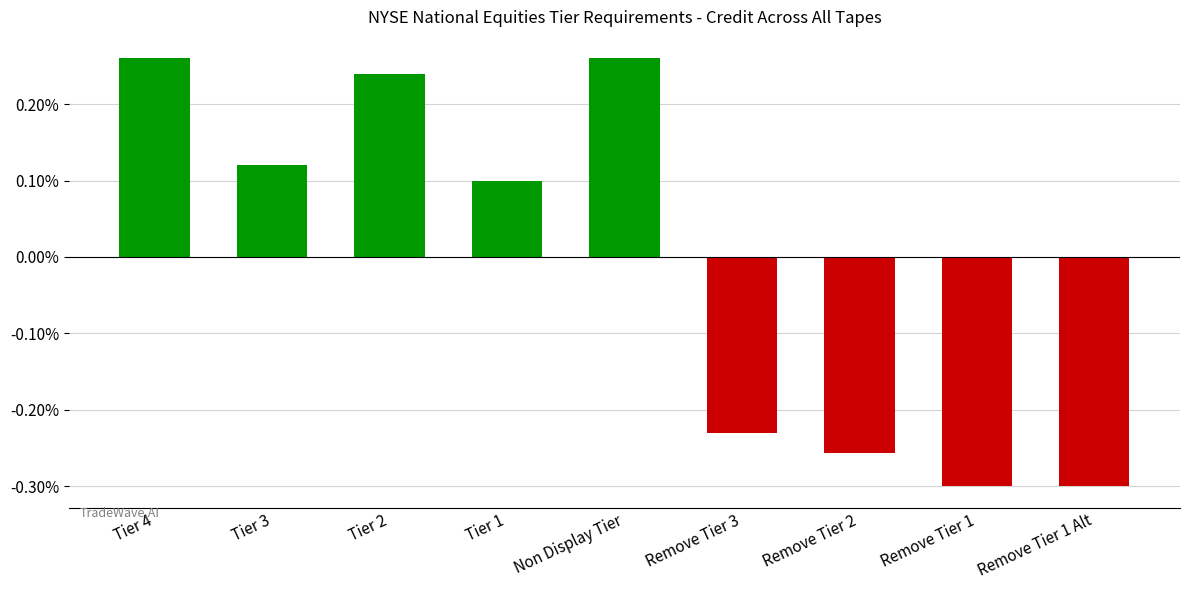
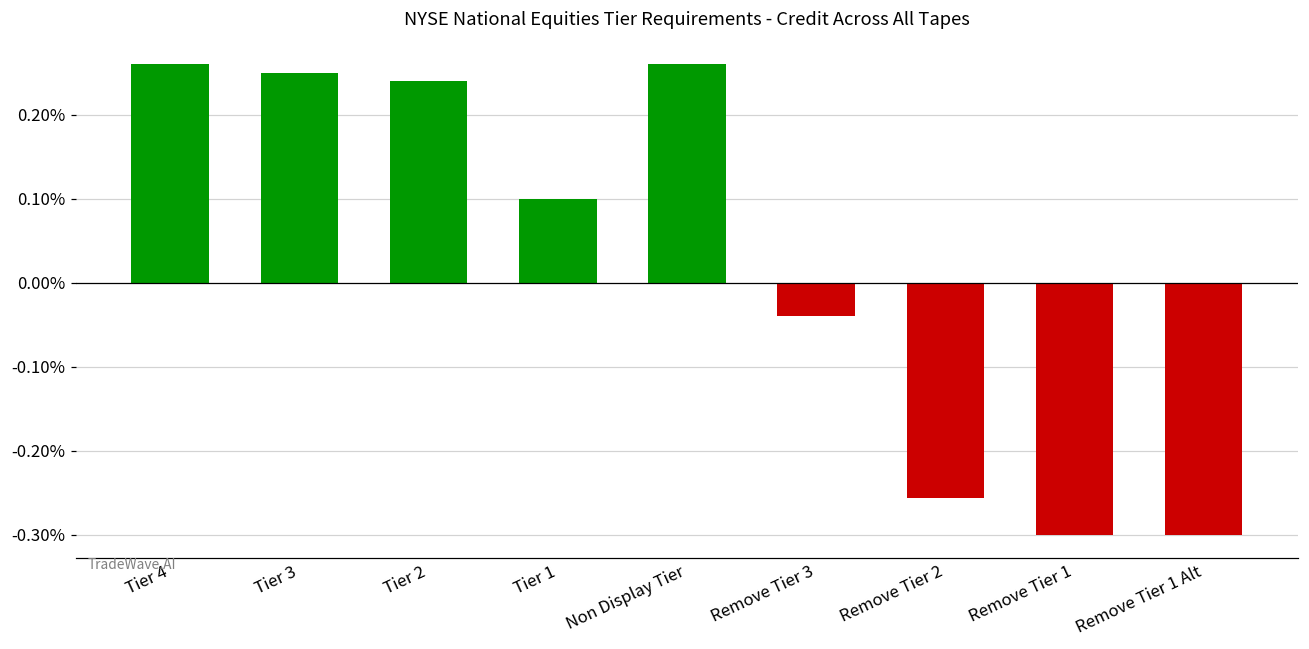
  {
    "Tier 4": "0.26%",
-   "Tier 3": "0.12%",
+   "Tier 3": "0.25%",
    "Tier 2": "0.24%",
    "Tier 1": "0.10%",
    "Non Display Tier": "0.26%",
-   "Remove Tier 3": "-0.23%",
+   "Remove Tier 3": "-0.04%",
    "Remove Tier 2": "-0.26%",
    "Remove Tier 1": "-0.30%",
    "Remove Tier 1 Alt": "-0.30%"
  }
